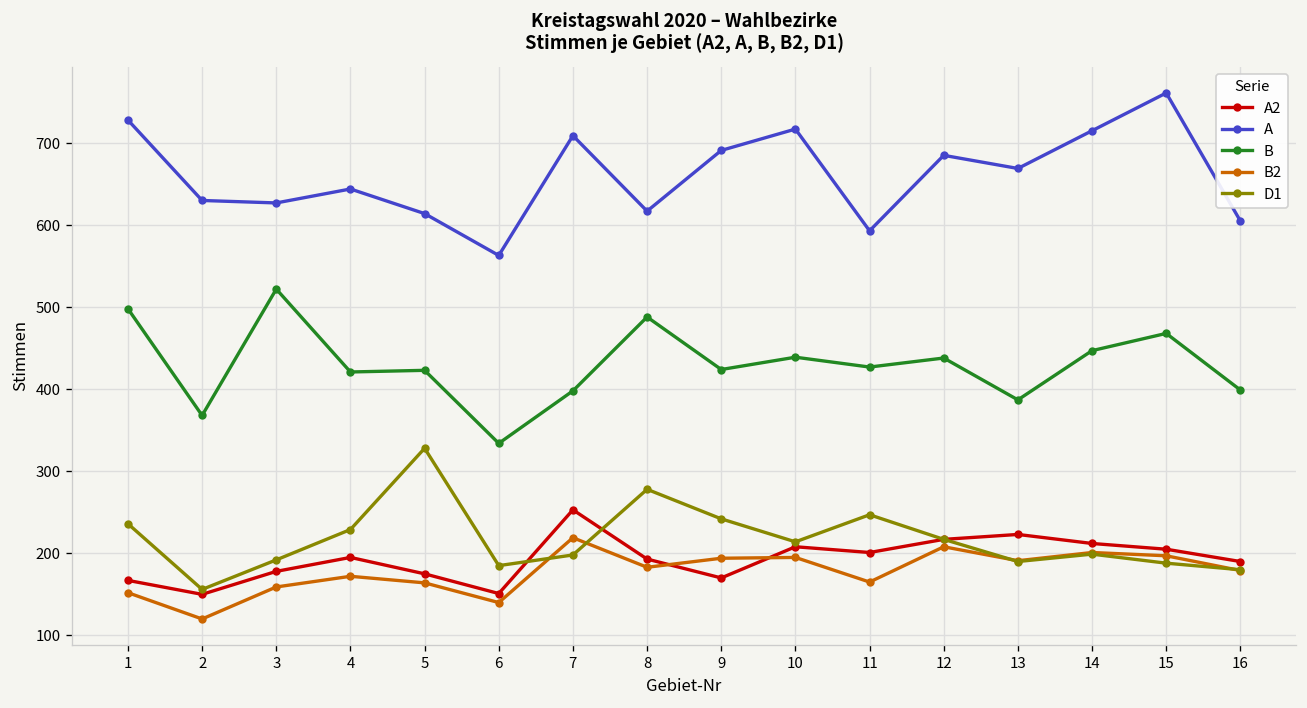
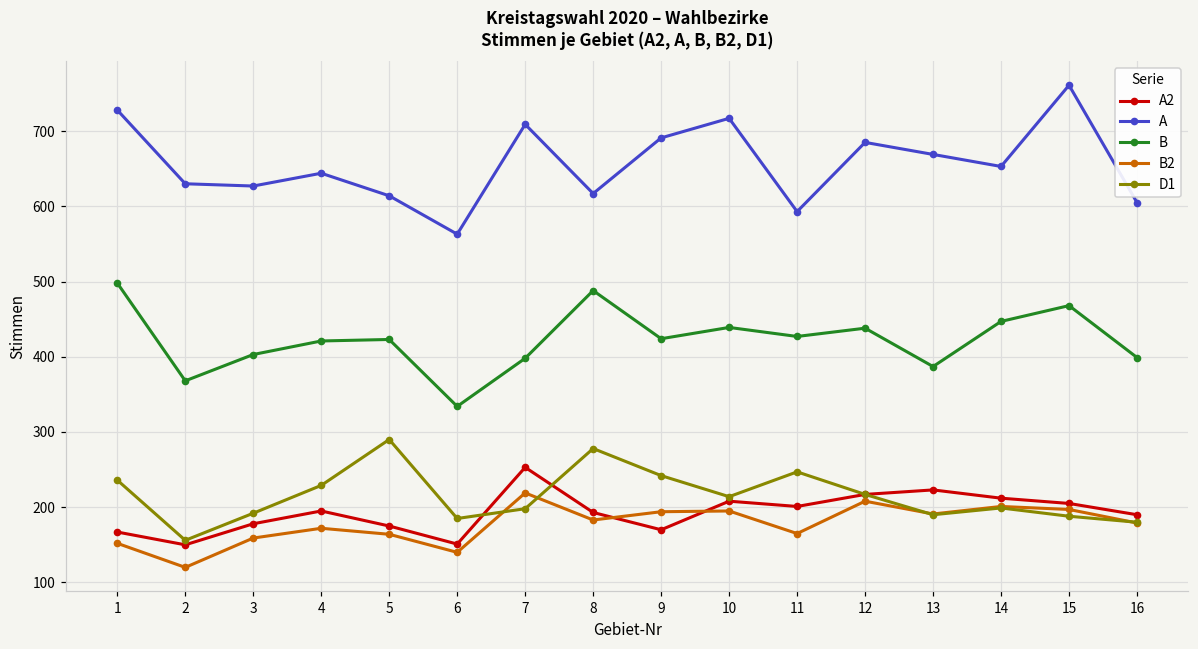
  {
    "A2": {
      "1": 170,
      "2": 150,
      "3": 180,
      "4": 200,
      "5": 180,
      "6": 150,
      "7": 250,
      "8": 190,
      "9": 170,
      "10": 210,
      "11": 200,
      "13": 220,
      "14": 210,
      "15": 210,
      "16": 190
    },
    "A": {
      "1": 730,
      "2": 630,
      "3": 630,
      "4": 640,
      "5": 610,
      "6": 560,
      "7": 710,
      "8": 620,
      "9": 690,
      "10": 720,
      "11": 590,
      "12": 690,
      "13": 670,
-     "14": 720,
+     "14": 650,
      "15": 760,
      "16": 610
    },
    "B": {
      "1": 500,
      "2": 370,
-     "3": 520,
+     "3": 400,
      "4": 420,
      "5": 420,
      "6": 330,
      "7": 400,
      "8": 490,
      "9": 420,
      "10": 440,
      "11": 430,
      "12": 440,
      "13": 390,
      "14": 450,
      "15": 470,
      "16": 400
    },
    "B2": {
      "1": 150,
      "2": 120,
      "3": 160,
      "4": 170,
      "5": 160,
      "6": 140,
      "7": 220,
      "8": 180,
      "9": 190,
      "10": 200,
      "11": 170,
      "12": 210,
      "15": 200
    },
    "D1": {
      "1": 240,
      "2": 160,
      "3": 190,
      "4": 230,
-     "5": 330,
+     "5": 290,
      "6": 190,
      "7": 200,
      "8": 280,
      "9": 240,
      "10": 210,
      "11": 250,
      "15": 190
    }
  }
